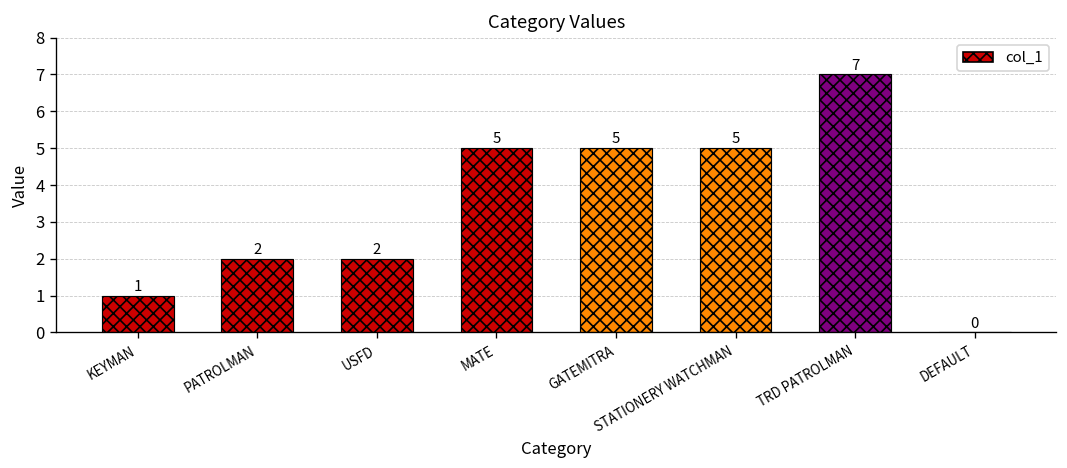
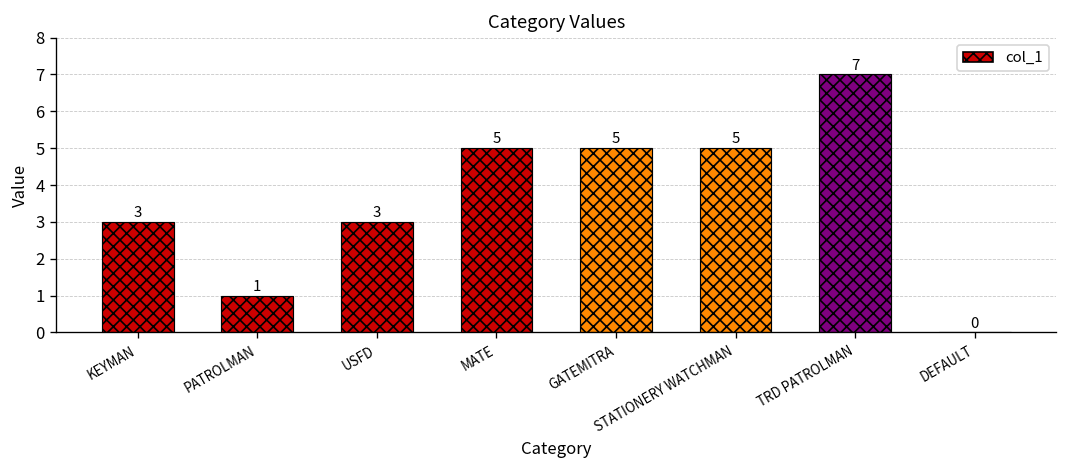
  {
-   "KEYMAN": 1,
-   "PATROLMAN": 2,
-   "USFD": 2,
+   "KEYMAN": 3,
+   "PATROLMAN": 1,
+   "USFD": 3,
    "MATE": 5,
    "GATEMITRA": 5,
    "STATIONERY WATCHMAN": 5,
    "TRD PATROLMAN": 7,
    "DEFAULT": 0
  }
